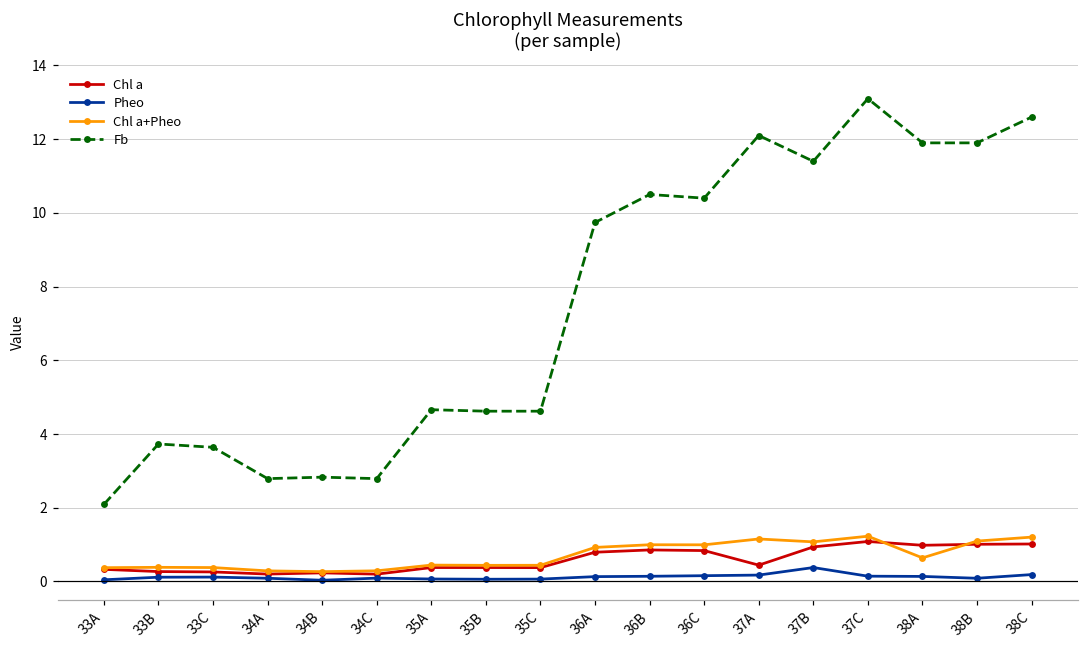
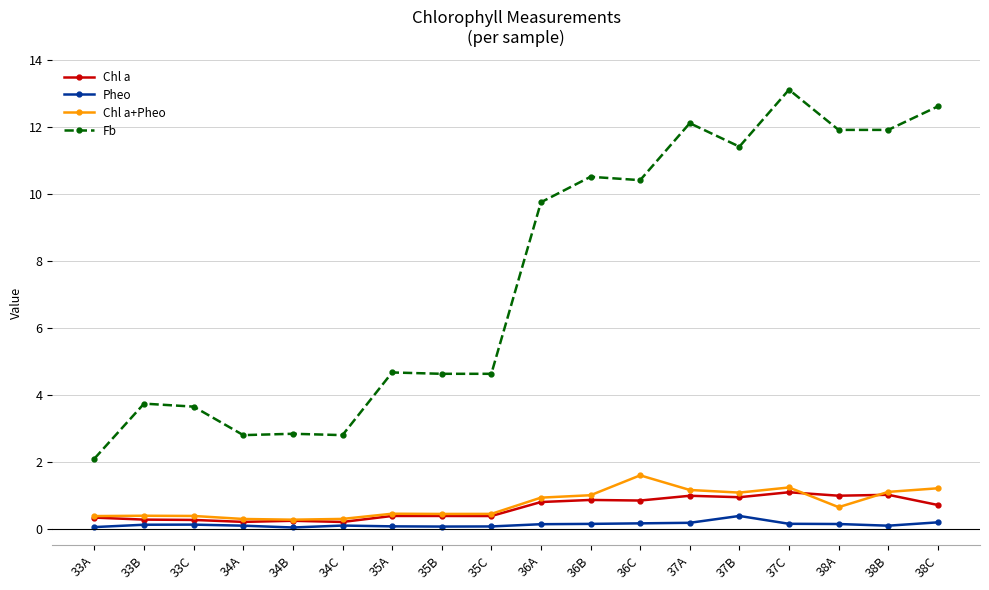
  {
    "Chl a": {
      "33B": 0.3,
      "33C": 0.3,
      "34A": 0.2,
      "34C": 0.2,
      "36A": 0.8,
      "36B": 0.9,
      "36C": 0.8,
-     "37A": 0.4,
+     "37A": 1.0,
      "37B": 0.9,
      "37C": 1.1,
      "38A": 1.0,
      "38B": 1.0,
-     "38C": 1.0
+     "38C": 0.7
    },
    "Pheo": {
      "33A": 0.0,
      "33B": 0.1,
      "33C": 0.1,
      "34A": 0.1,
      "34B": 0.0,
      "34C": 0.1,
      "35A": 0.1,
      "35B": 0.1,
      "35C": 0.1,
      "36A": 0.1,
      "36B": 0.1,
      "36C": 0.2,
      "37A": 0.2,
      "37B": 0.4,
      "37C": 0.1,
      "38A": 0.1,
      "38B": 0.1,
      "38C": 0.2
    },
    "Chl a+Pheo": {
      "33B": 0.4,
      "33C": 0.4,
      "34A": 0.3,
      "34C": 0.3,
      "36A": 0.9,
      "36B": 1.0,
-     "36C": 1.0,
+     "36C": 1.6,
      "37A": 1.2,
      "37B": 1.1,
      "37C": 1.2,
      "38A": 0.6,
      "38B": 1.1,
      "38C": 1.2
    },
    "Fb": {
      "33A": 2.1,
      "33B": 3.7,
      "33C": 3.6,
      "34A": 2.8,
      "34B": 2.8,
      "34C": 2.8,
      "35A": 4.7,
      "35B": 4.6,
      "35C": 4.6,
      "36A": 9.7,
      "36B": 10.5,
      "36C": 10.4,
      "37A": 12.1,
      "37B": 11.4,
      "37C": 13.1,
      "38A": 11.9,
      "38B": 11.9,
      "38C": 12.6
    }
  }
